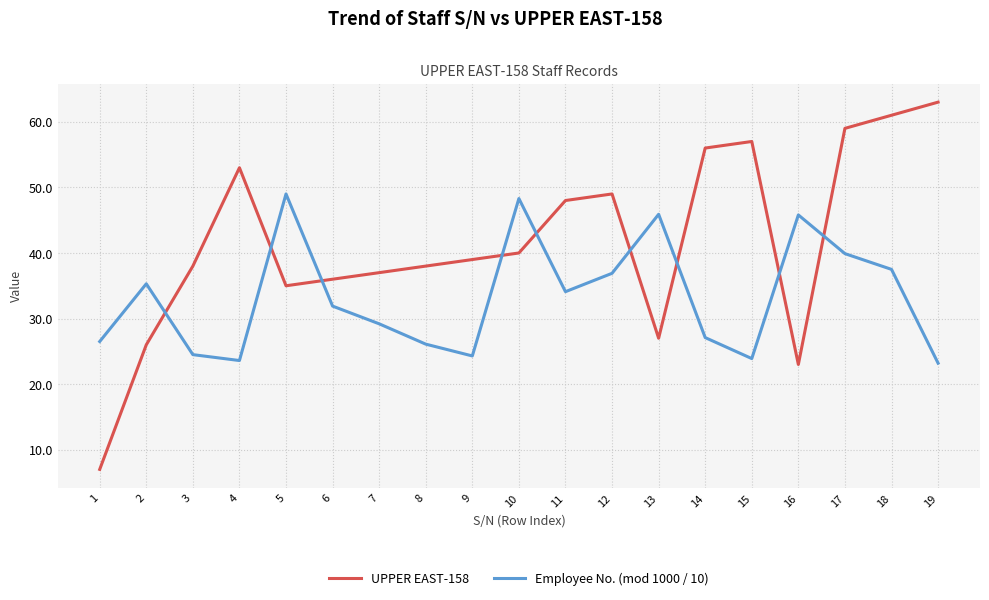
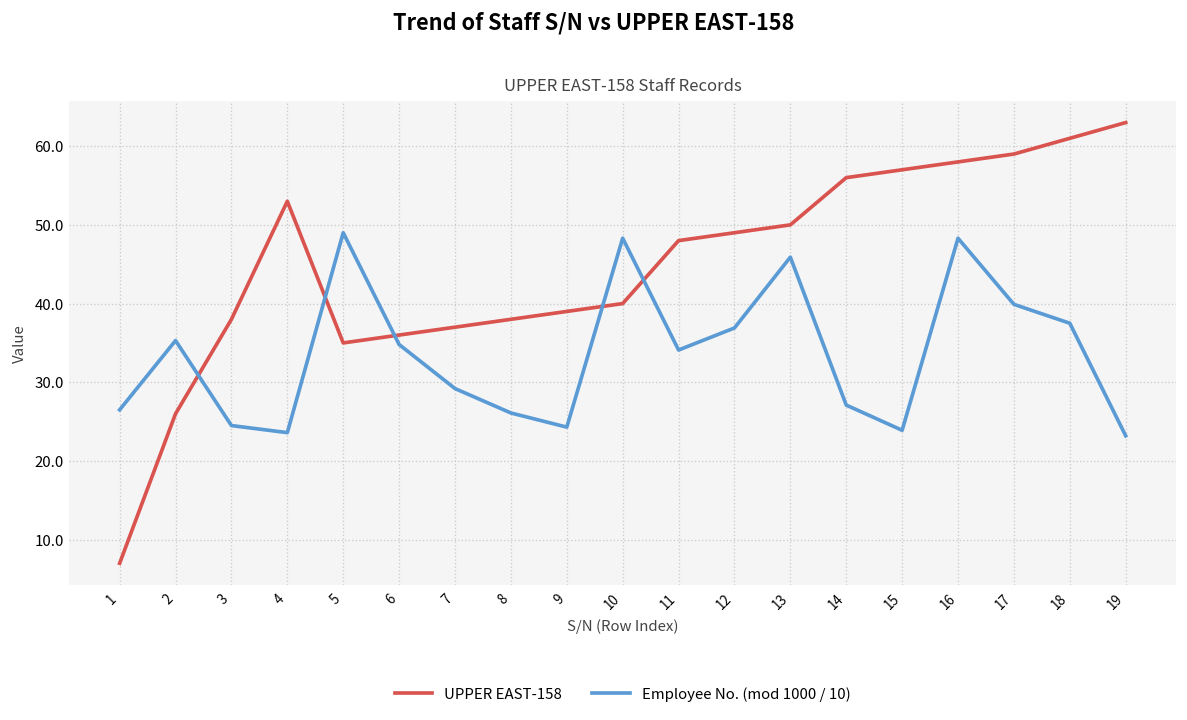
  {
    "UPPER EAST-158": {
      "1": 7,
      "2": 26,
      "3": 38,
      "4": 53,
      "5": 35,
      "6": 36,
      "7": 37,
      "8": 38,
      "9": 39,
      "10": 40,
      "11": 48,
      "12": 49,
-     "13": 27,
+     "13": 50,
      "14": 56,
      "15": 57,
-     "16": 23,
+     "16": 58,
      "17": 59,
      "18": 61,
      "19": 63
    },
    "Employee No. (mod 1000 / 10)": {
      "1": 27,
      "2": 35,
      "3": 25,
      "4": 24,
      "5": 49,
-     "6": 32,
+     "6": 35,
      "7": 29,
      "8": 26,
      "9": 24,
      "10": 48,
      "11": 34,
      "12": 37,
      "13": 46,
      "14": 27,
      "15": 24,
-     "16": 46,
+     "16": 48,
      "17": 40,
      "18": 38,
      "19": 23
    }
  }
